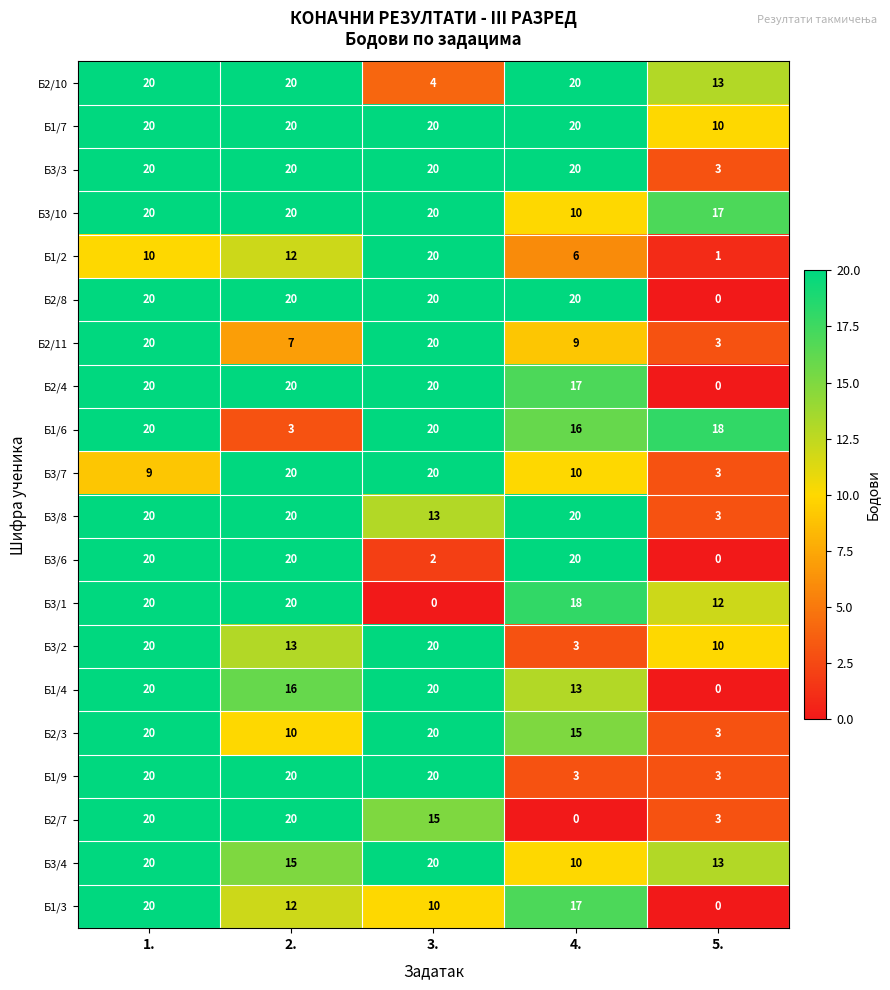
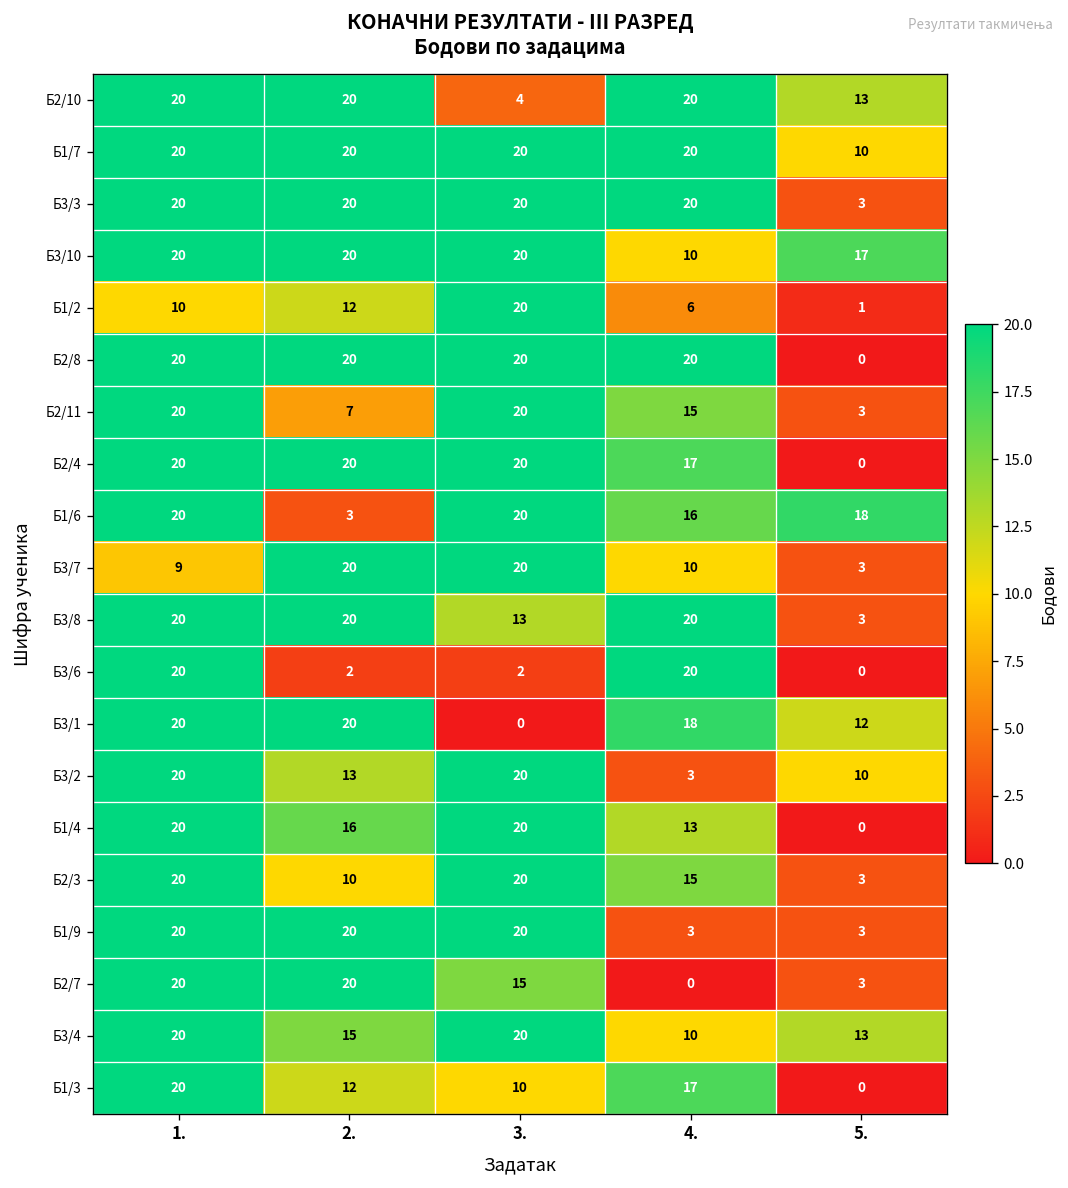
  {
    "Б2/10": {
      "1.": 20,
      "2.": 20,
      "3.": 4,
      "4.": 20,
      "5.": 13
    },
    "Б1/7": {
      "1.": 20,
      "2.": 20,
      "3.": 20,
      "4.": 20,
      "5.": 10
    },
    "Б3/3": {
      "1.": 20,
      "2.": 20,
      "3.": 20,
      "4.": 20,
      "5.": 3
    },
    "Б3/10": {
      "1.": 20,
      "2.": 20,
      "3.": 20,
      "4.": 10,
      "5.": 17
    },
    "Б1/2": {
      "1.": 10,
      "2.": 12,
      "3.": 20,
      "4.": 6,
      "5.": 1
    },
    "Б2/8": {
      "1.": 20,
      "2.": 20,
      "3.": 20,
      "4.": 20,
      "5.": 0
    },
    "Б2/11": {
      "1.": 20,
      "2.": 7,
      "3.": 20,
-     "4.": 9,
+     "4.": 15,
      "5.": 3
    },
    "Б2/4": {
      "1.": 20,
      "2.": 20,
      "3.": 20,
      "4.": 17,
      "5.": 0
    },
    "Б1/6": {
      "1.": 20,
      "2.": 3,
      "3.": 20,
      "4.": 16,
      "5.": 18
    },
    "Б3/7": {
      "1.": 9,
      "2.": 20,
      "3.": 20,
      "4.": 10,
      "5.": 3
    },
    "Б3/8": {
      "1.": 20,
      "2.": 20,
      "3.": 13,
      "4.": 20,
      "5.": 3
    },
    "Б3/6": {
      "1.": 20,
-     "2.": 20,
+     "2.": 2,
      "3.": 2,
      "4.": 20,
      "5.": 0
    },
    "Б3/1": {
      "1.": 20,
      "2.": 20,
      "3.": 0,
      "4.": 18,
      "5.": 12
    },
    "Б3/2": {
      "1.": 20,
      "2.": 13,
      "3.": 20,
      "4.": 3,
      "5.": 10
    },
    "Б1/4": {
      "1.": 20,
      "2.": 16,
      "3.": 20,
      "4.": 13,
      "5.": 0
    },
    "Б2/3": {
      "1.": 20,
      "2.": 10,
      "3.": 20,
      "4.": 15,
      "5.": 3
    },
    "Б1/9": {
      "1.": 20,
      "2.": 20,
      "3.": 20,
      "4.": 3,
      "5.": 3
    },
    "Б2/7": {
      "1.": 20,
      "2.": 20,
      "3.": 15,
      "4.": 0,
      "5.": 3
    },
    "Б3/4": {
      "1.": 20,
      "2.": 15,
      "3.": 20,
      "4.": 10,
      "5.": 13
    },
    "Б1/3": {
      "1.": 20,
      "2.": 12,
      "3.": 10,
      "4.": 17,
      "5.": 0
    }
  }
